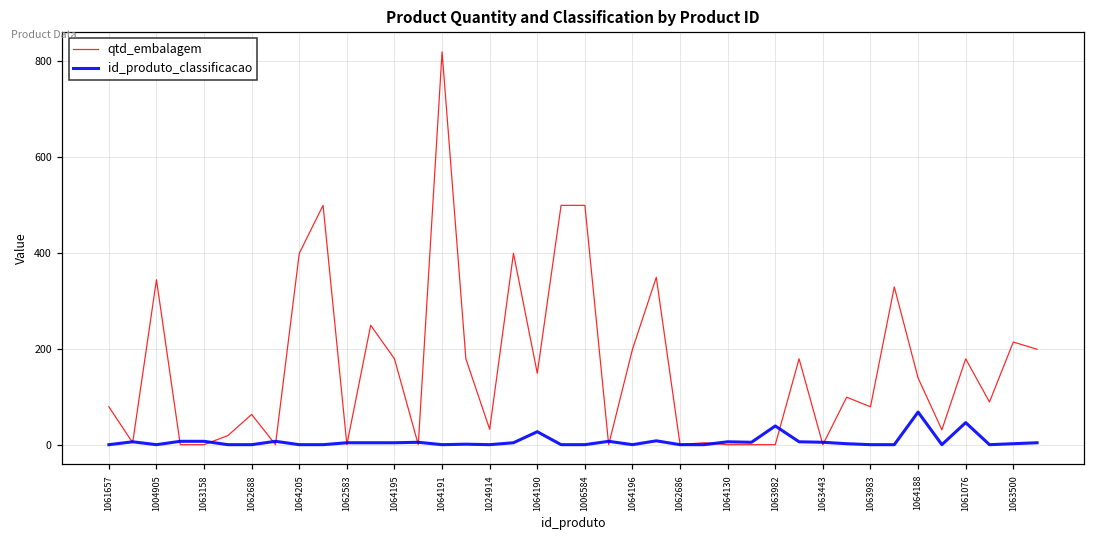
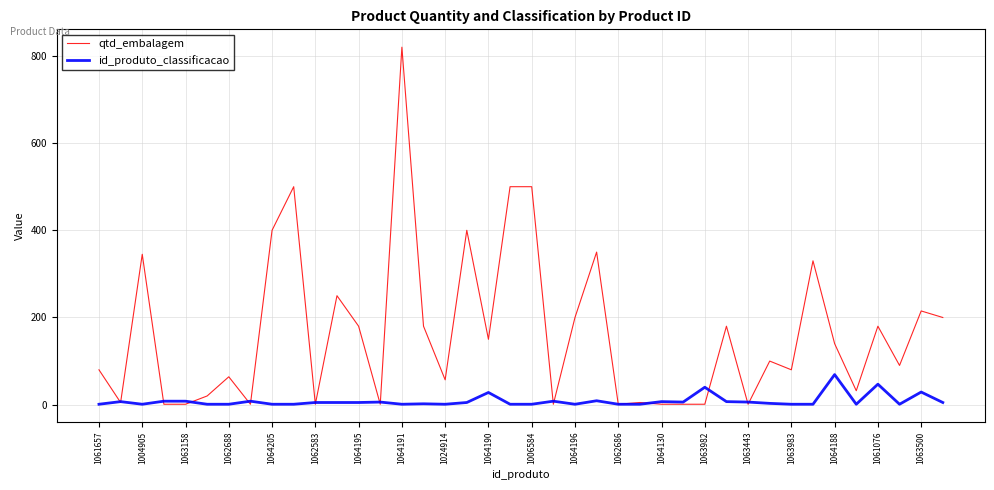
  {
    "qtd_embalagem": {
      "1061657": 80,
      "1004905": 350,
      "1063158": 0,
      "1062688": 60,
      "1064205": 400,
      "1064195": 180,
      "1064191": 820,
-     "1024914": 30,
+     "1024914": 60,
      "1064190": 150,
      "1006584": 500,
      "1064196": 200,
      "1064130": 0,
      "1063982": 0,
      "1063983": 80,
      "1064188": 140,
      "1061076": 180,
      "1063500": 220
    },
    "id_produto_classificacao": {
      "1061657": 0,
      "1004905": 0,
      "1063158": 10,
      "1062688": 0,
      "1064205": 0,
      "1064195": 10,
      "1064191": 0,
      "1024914": 0,
      "1064190": 30,
      "1006584": 0,
      "1064196": 0,
      "1064130": 10,
      "1063982": 40,
      "1063983": 0,
      "1064188": 70,
      "1061076": 50,
-     "1063500": 0
+     "1063500": 30
    }
  }
